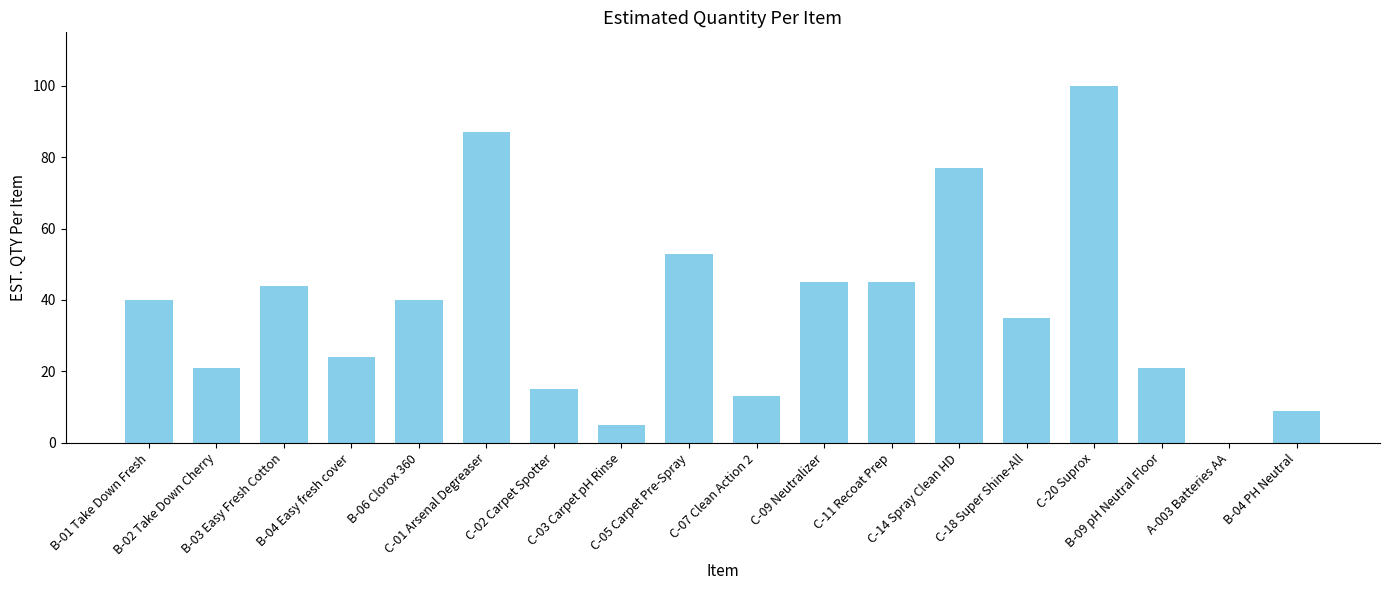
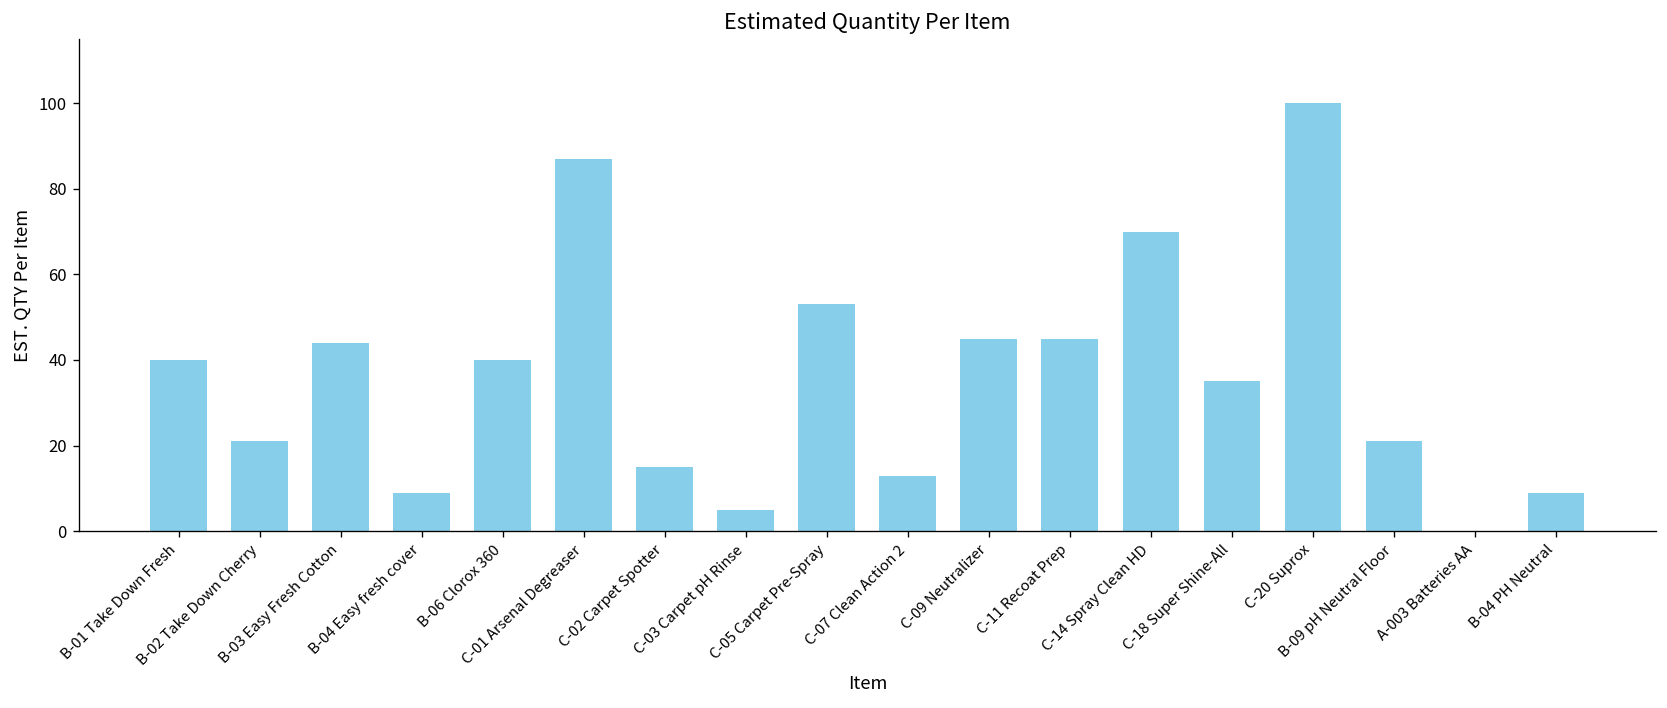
  {
    "B-01 Take Down Fresh": 40,
    "B-02 Take Down Cherry": 21,
    "B-03 Easy Fresh Cotton": 44,
-   "B-04 Easy fresh cover": 24,
+   "B-04 Easy fresh cover": 9,
    "B-06 Clorox 360": 40,
    "C-01 Arsenal Degreaser": 87,
    "C-02 Carpet Spotter": 15,
    "C-03 Carpet pH Rinse": 5,
    "C-05 Carpet Pre-Spray": 53,
    "C-07 Clean Action 2": 13,
    "C-09 Neutralizer": 45,
    "C-11 Recoat Prep": 45,
-   "C-14 Spray Clean HD": 77,
+   "C-14 Spray Clean HD": 70,
    "C-18 Super Shine-All": 35,
    "C-20 Suprox": 100,
    "B-09 pH Neutral Floor": 21,
    "A-003 Batteries AA": 0,
    "B-04 PH Neutral": 9
  }
